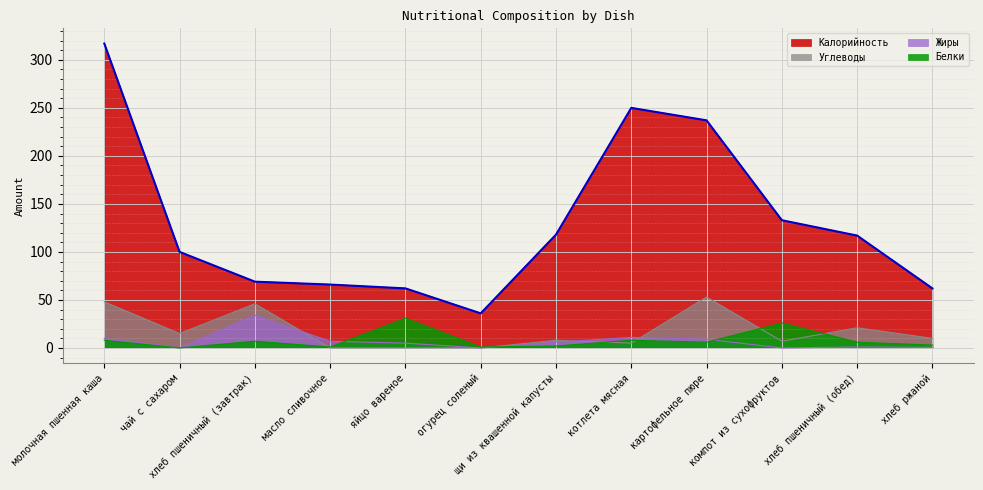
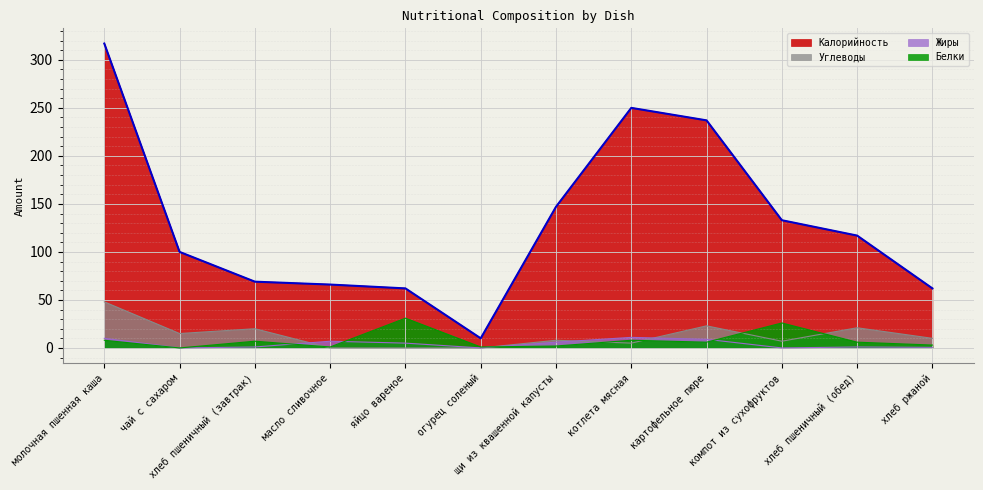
  {
    "Калорийность": {
      "молочная пшенная каша": 320,
      "чай с сахаром": 100,
      "хлеб пшеничный (завтрак)": 70,
      "масло сливочное": 70,
      "яйцо вареное": 60,
-     "огурец соленый": 40,
-     "щи из квашенной капусты": 120,
+     "огурец соленый": 10,
+     "щи из квашенной капусты": 150,
      "котлета мясная": 250,
      "картофельное пюре": 240,
      "компот из сухофруктов": 130,
      "хлеб пшеничный (обед)": 120,
      "хлеб ржаной": 60
    },
    "Углеводы": {
      "молочная пшенная каша": 50,
      "чай с сахаром": 20,
-     "хлеб пшеничный (завтрак)": 50,
+     "хлеб пшеничный (завтрак)": 20,
      "яйцо вареное": 0,
      "котлета мясная": 10,
-     "картофельное пюре": 50,
+     "картофельное пюре": 20,
      "компот из сухофруктов": 10,
      "хлеб пшеничный (обед)": 20,
      "хлеб ржаной": 10
    },
    "Жиры": {
-     "хлеб пшеничный (завтрак)": 30,
+     "хлеб пшеничный (завтрак)": 0,
      "масло сливочное": 10,
      "яйцо вареное": 10,
      "котлета мясная": 10,
      "картофельное пюре": 10,
      "компот из сухофруктов": 0,
      "хлеб пшеничный (обед)": 0
    },
    "Белки": {
      "хлеб пшеничный (завтрак)": 10,
      "яйцо вареное": 30,
      "щи из квашенной капусты": 0,
      "котлета мясная": 10,
      "картофельное пюре": 10,
      "компот из сухофруктов": 30,
      "хлеб пшеничный (обед)": 10
    }
  }
